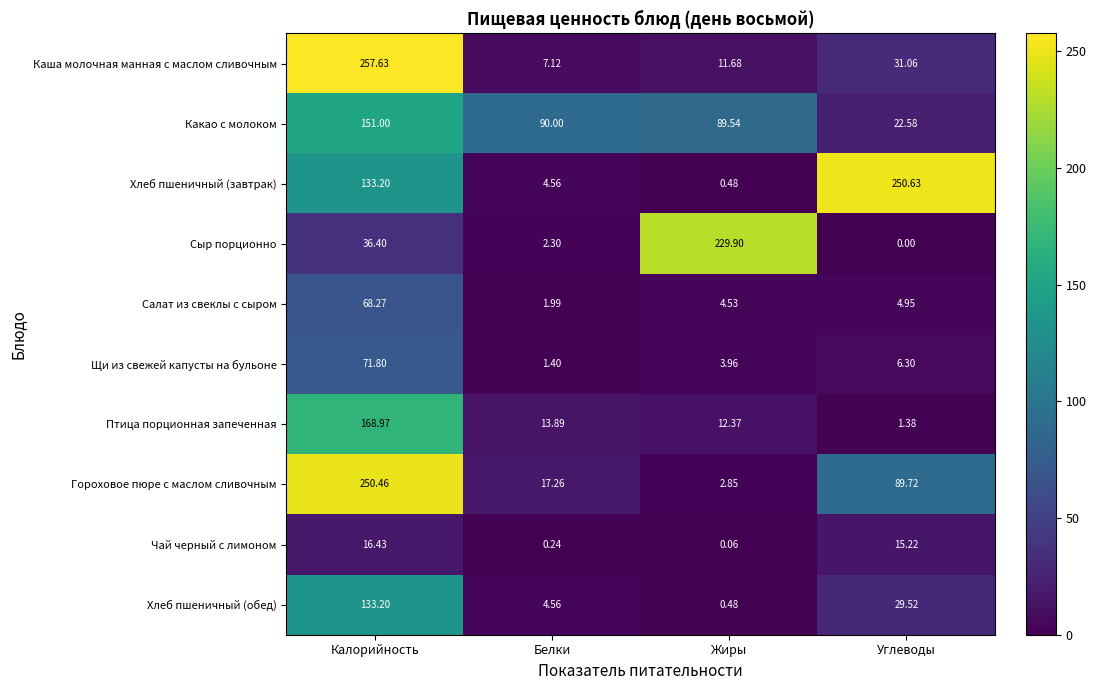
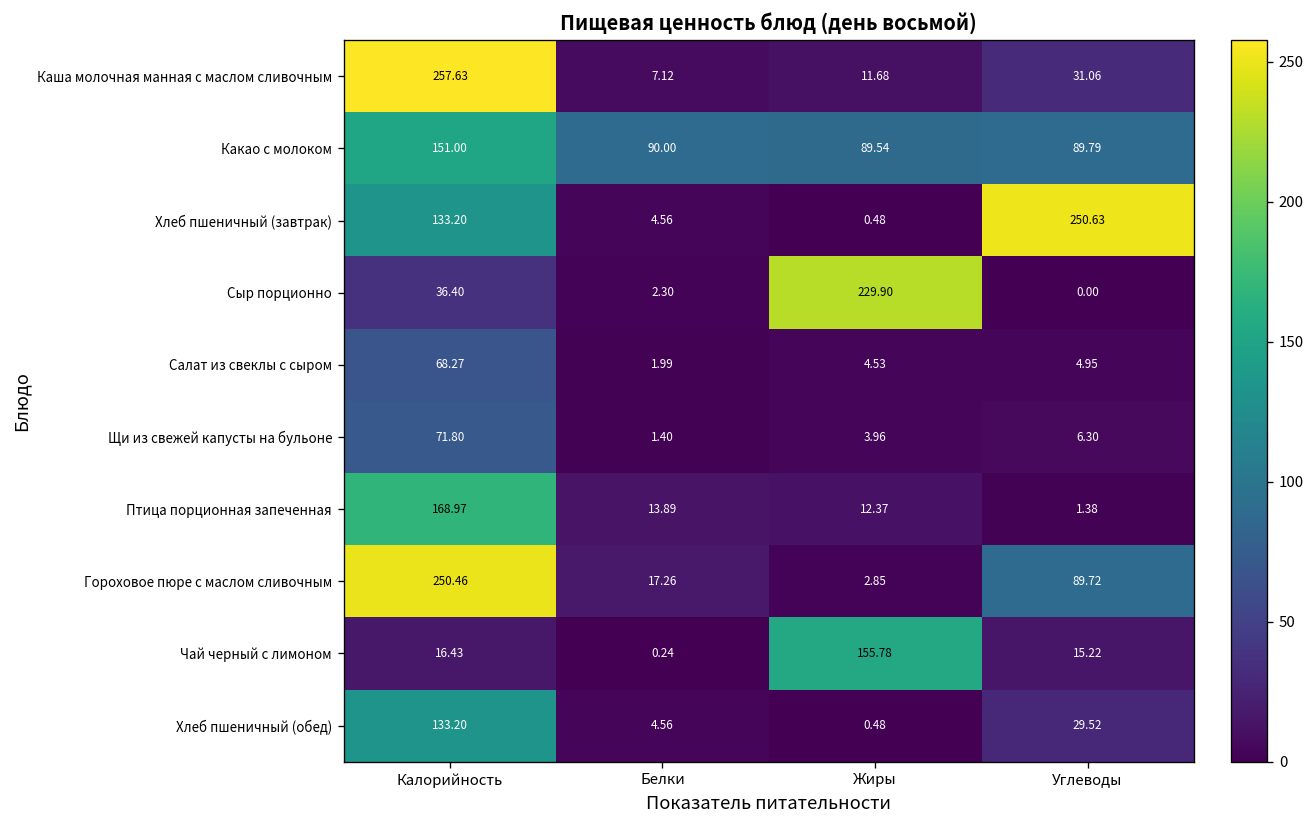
  {
    "Каша молочная манная с маслом сливочным": {
      "Калорийность": 257.63,
      "Белки": 7.12,
      "Жиры": 11.68,
      "Углеводы": 31.06
    },
    "Какао с молоком": {
      "Калорийность": 151.00,
      "Белки": 90.00,
      "Жиры": 89.54,
-     "Углеводы": 22.58
+     "Углеводы": 89.79
    },
    "Хлеб пшеничный (завтрак)": {
      "Калорийность": 133.20,
      "Белки": 4.56,
      "Жиры": 0.48,
      "Углеводы": 250.63
    },
    "Сыр порционно": {
      "Калорийность": 36.40,
      "Белки": 2.30,
      "Жиры": 229.90,
      "Углеводы": 0.00
    },
    "Салат из свеклы с сыром": {
      "Калорийность": 68.27,
      "Белки": 1.99,
      "Жиры": 4.53,
      "Углеводы": 4.95
    },
    "Щи из свежей капусты на бульоне": {
      "Калорийность": 71.80,
      "Белки": 1.40,
      "Жиры": 3.96,
      "Углеводы": 6.30
    },
    "Птица порционная запеченная": {
      "Калорийность": 168.97,
      "Белки": 13.89,
      "Жиры": 12.37,
      "Углеводы": 1.38
    },
    "Гороховое пюре с маслом сливочным": {
      "Калорийность": 250.46,
      "Белки": 17.26,
      "Жиры": 2.85,
      "Углеводы": 89.72
    },
    "Чай черный с лимоном": {
      "Калорийность": 16.43,
      "Белки": 0.24,
-     "Жиры": 0.06,
+     "Жиры": 155.78,
      "Углеводы": 15.22
    },
    "Хлеб пшеничный (обед)": {
      "Калорийность": 133.20,
      "Белки": 4.56,
      "Жиры": 0.48,
      "Углеводы": 29.52
    }
  }
